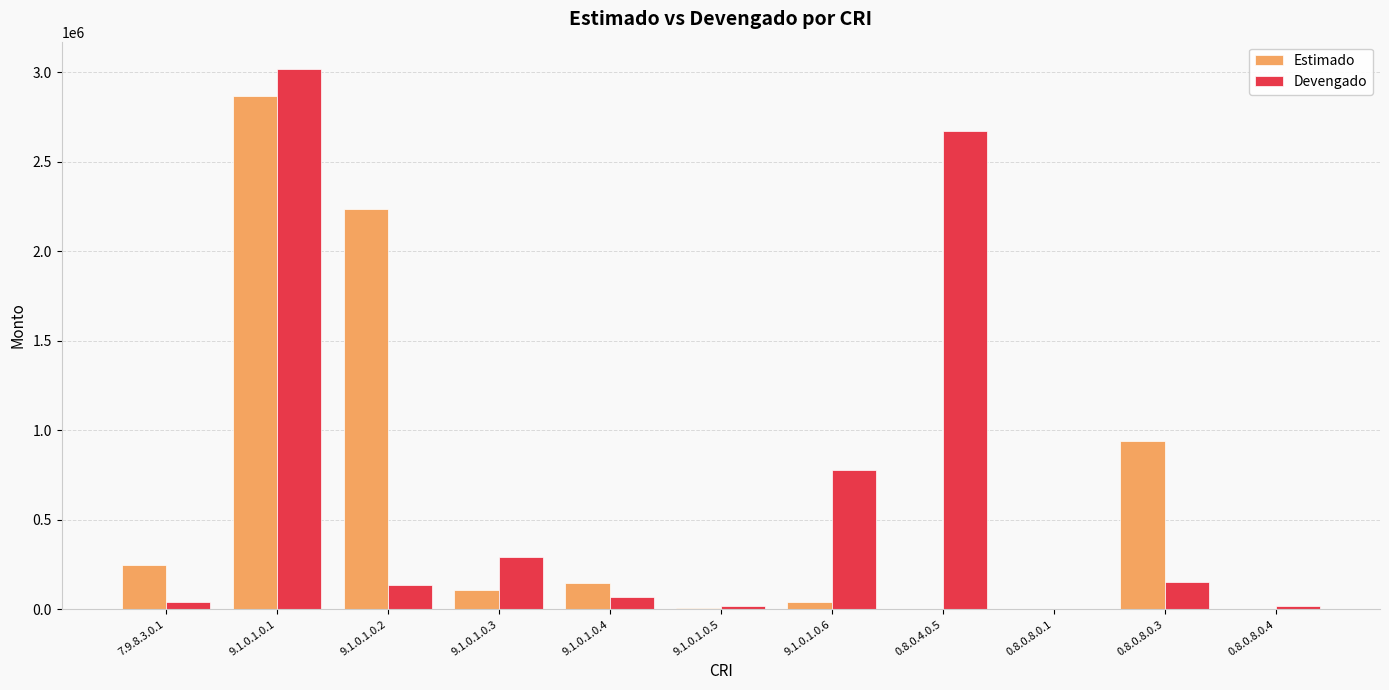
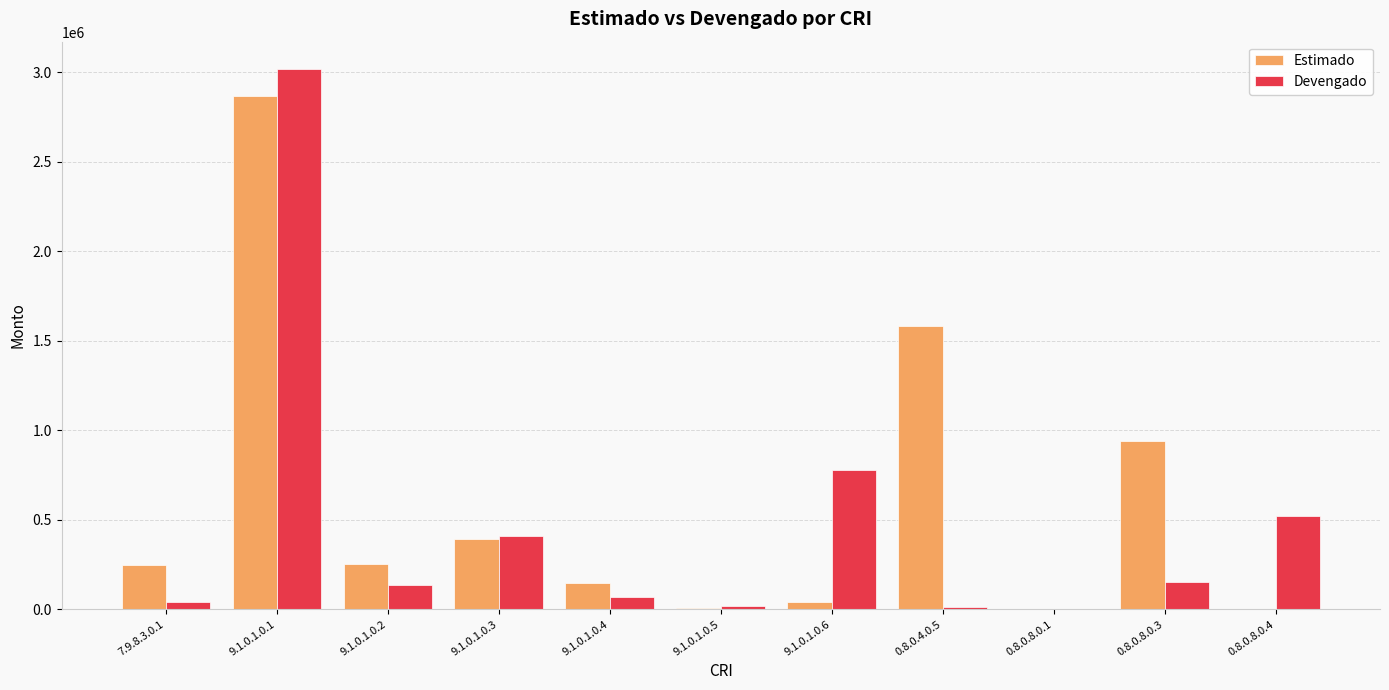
  {
    "Estimado": {
      "7.9.8.3.0.1": 250000,
      "9.1.0.1.0.1": 2870000,
-     "9.1.0.1.0.2": 2240000,
-     "9.1.0.1.0.3": 110000,
+     "9.1.0.1.0.2": 250000,
+     "9.1.0.1.0.3": 390000,
      "9.1.0.1.0.4": 150000,
      "9.1.0.1.0.6": 40000,
-     "0.8.0.4.0.5": 0,
+     "0.8.0.4.0.5": 1580000,
      "0.8.0.8.0.1": 0,
      "0.8.0.8.0.3": 940000,
      "0.8.0.8.0.4": 0
    },
    "Devengado": {
      "7.9.8.3.0.1": 40000,
      "9.1.0.1.0.1": 3020000,
      "9.1.0.1.0.2": 140000,
-     "9.1.0.1.0.3": 290000,
+     "9.1.0.1.0.3": 410000,
      "9.1.0.1.0.4": 70000,
      "9.1.0.1.0.5": 20000,
      "9.1.0.1.0.6": 780000,
-     "0.8.0.4.0.5": 2670000,
+     "0.8.0.4.0.5": 10000,
      "0.8.0.8.0.1": 0,
      "0.8.0.8.0.3": 150000,
-     "0.8.0.8.0.4": 20000
+     "0.8.0.8.0.4": 520000
    }
  }
